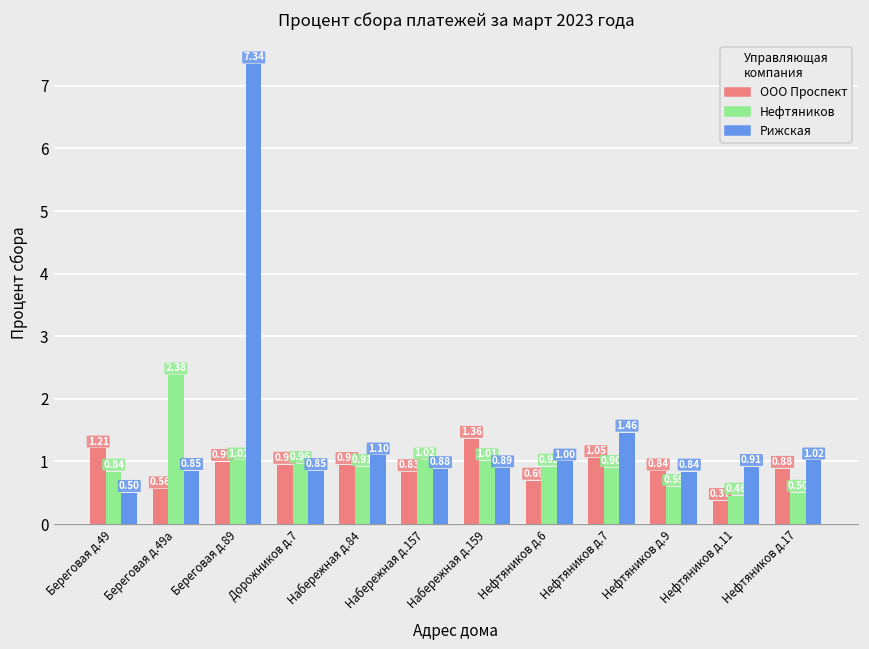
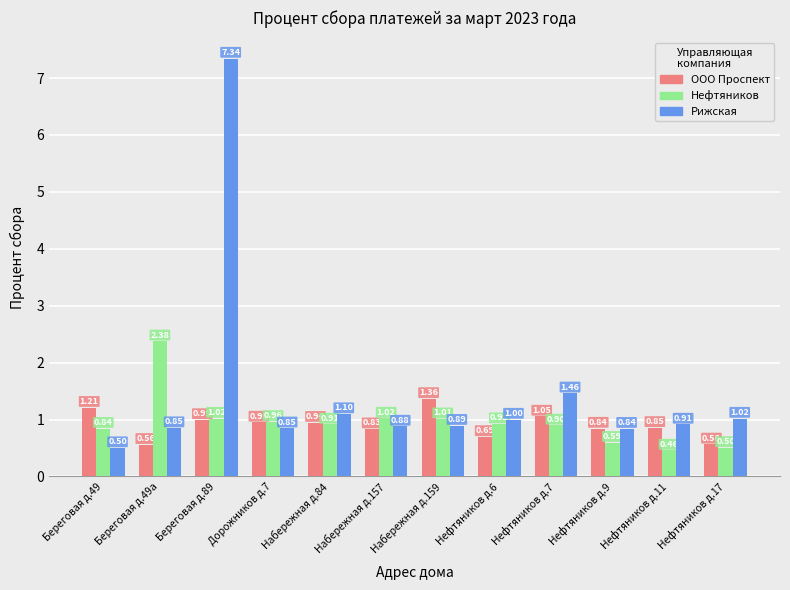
  {
    "ООО Проспект": {
-     "Нефтяников д.11": 0.37,
-     "Нефтяников д.17": 0.88
+     "Нефтяников д.11": 0.85,
+     "Нефтяников д.17": 0.56
    }
  }
